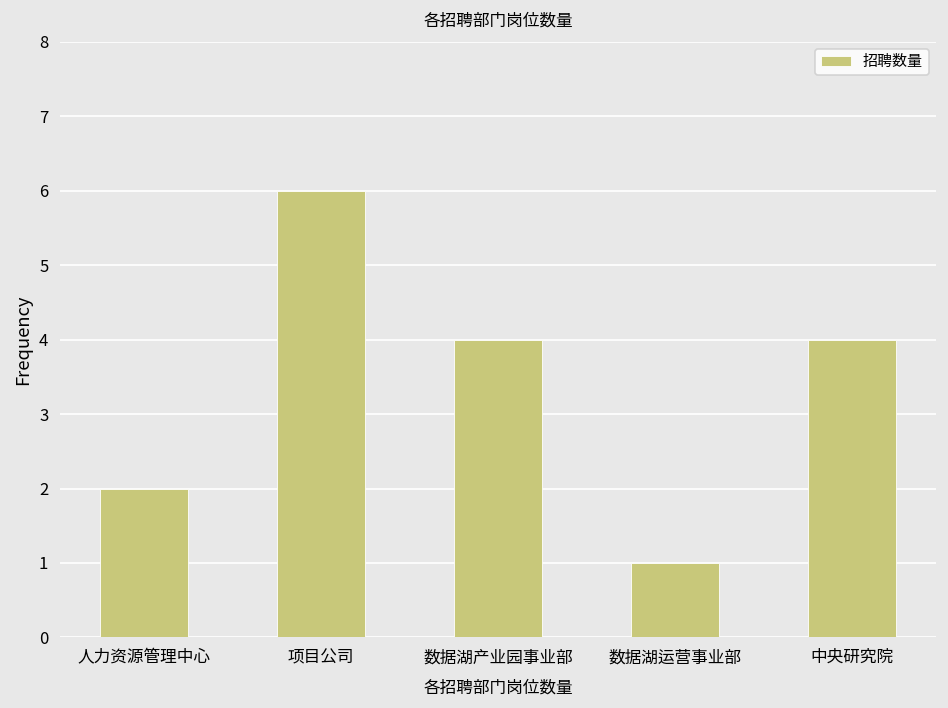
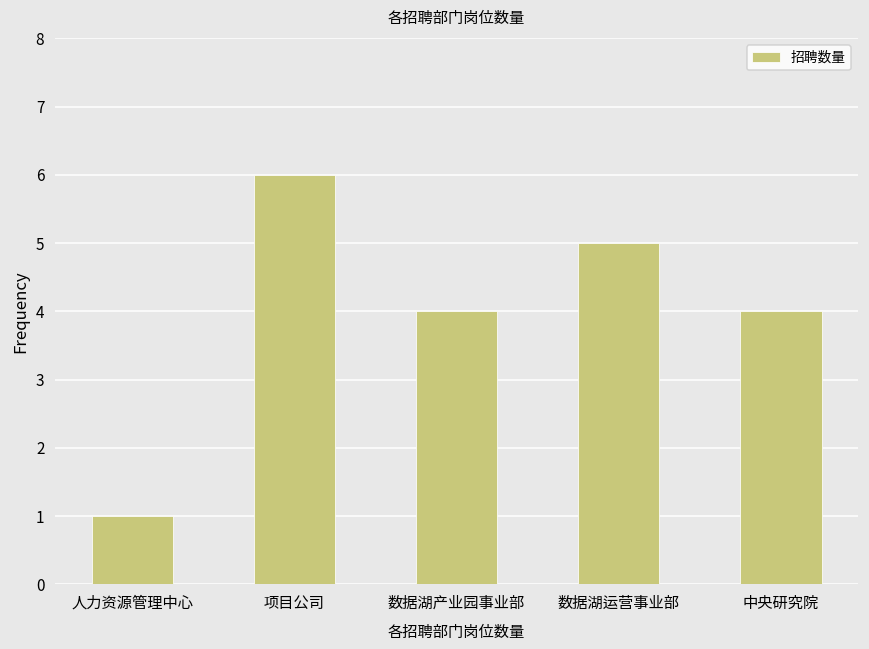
  {
-   "人力资源管理中心": 2,
+   "人力资源管理中心": 1,
    "项目公司": 6,
    "数据湖产业园事业部": 4,
-   "数据湖运营事业部": 1,
+   "数据湖运营事业部": 5,
    "中央研究院": 4
  }
